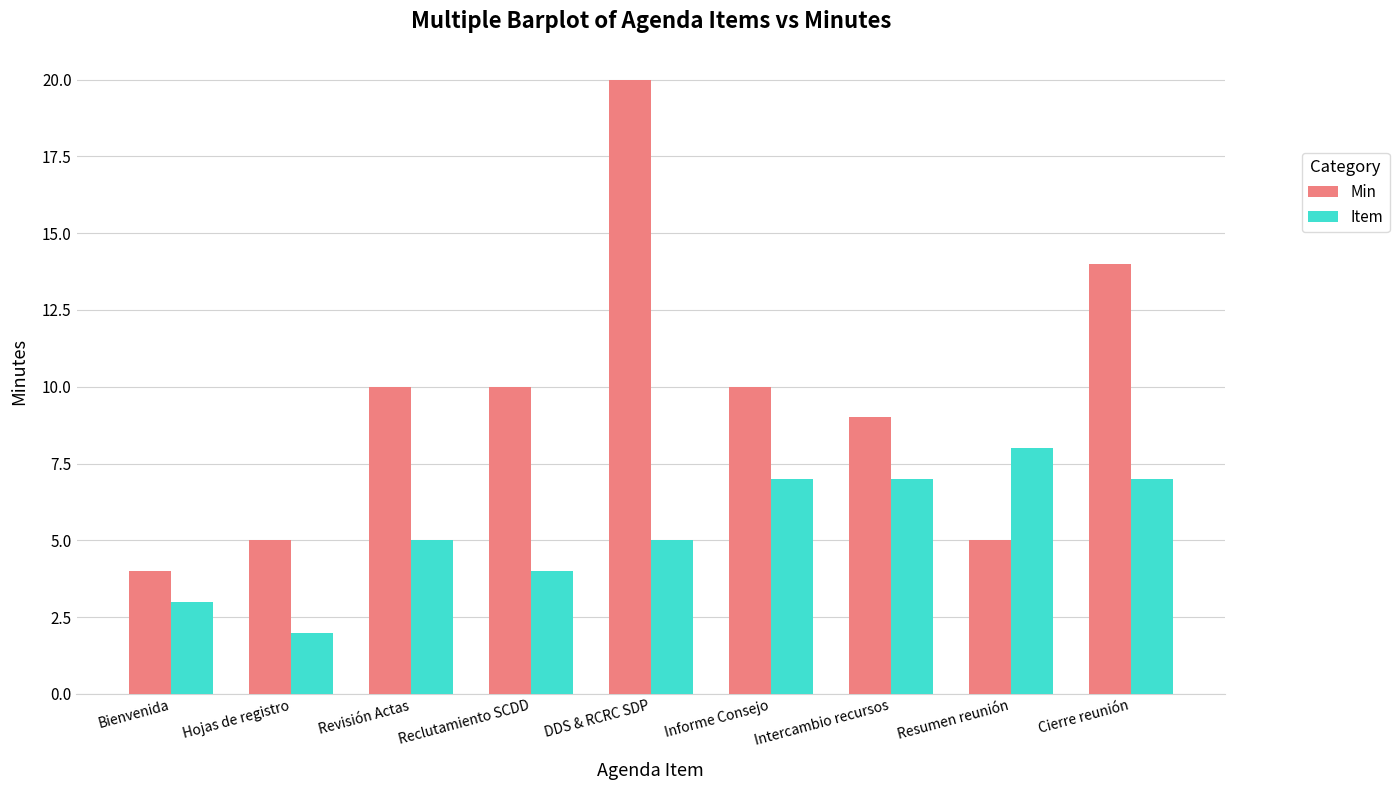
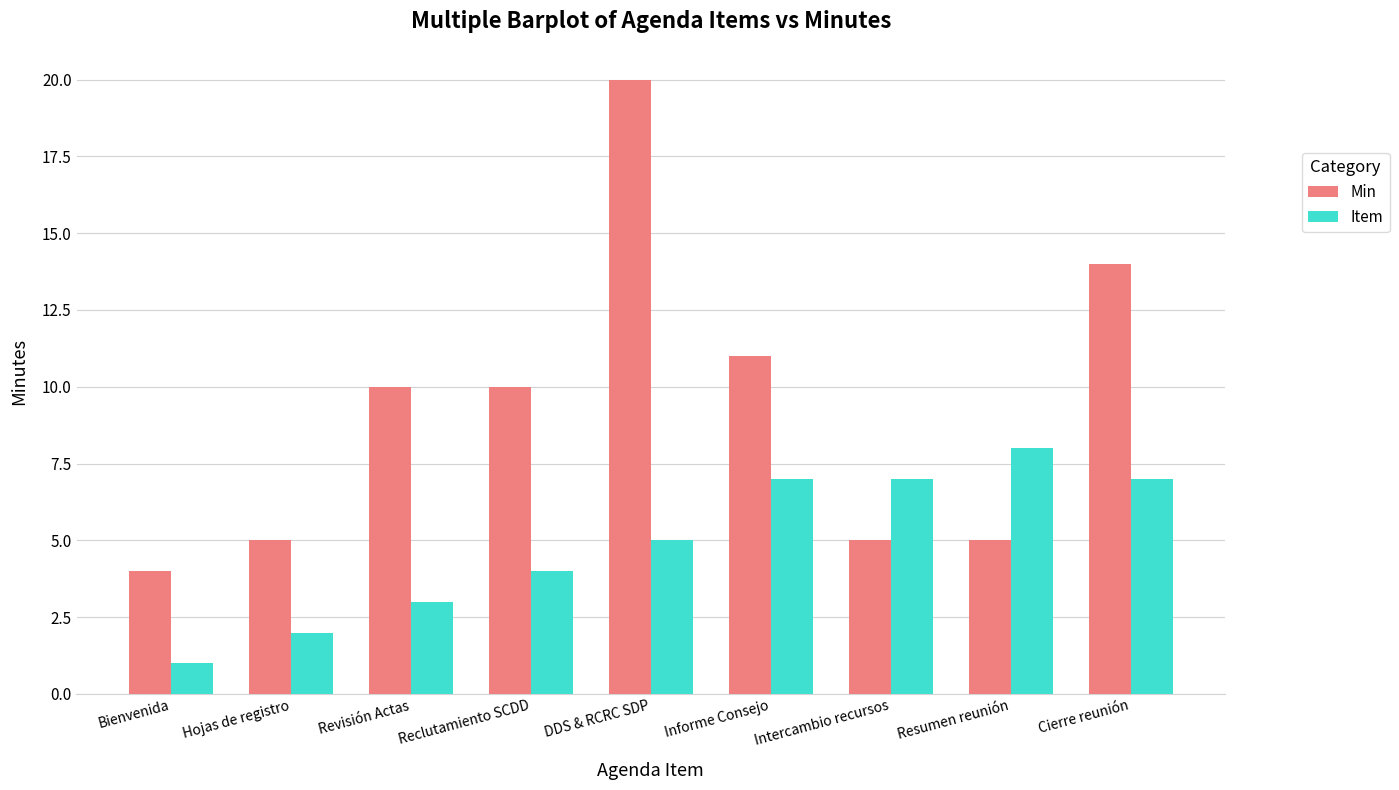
  {
    "Min": {
      "Bienvenida": 4,
      "Hojas de registro": 5,
      "Revisión Actas": 10,
      "Reclutamiento SCDD": 10,
      "DDS & RCRC SDP": 20,
-     "Informe Consejo": 10,
-     "Intercambio recursos": 9,
+     "Informe Consejo": 11,
+     "Intercambio recursos": 5,
      "Resumen reunión": 5,
      "Cierre reunión": 14
    },
    "Item": {
-     "Bienvenida": 3,
+     "Bienvenida": 1,
      "Hojas de registro": 2,
-     "Revisión Actas": 5,
+     "Revisión Actas": 3,
      "Reclutamiento SCDD": 4,
      "DDS & RCRC SDP": 5,
      "Informe Consejo": 7,
      "Intercambio recursos": 7,
      "Resumen reunión": 8,
      "Cierre reunión": 7
    }
  }
